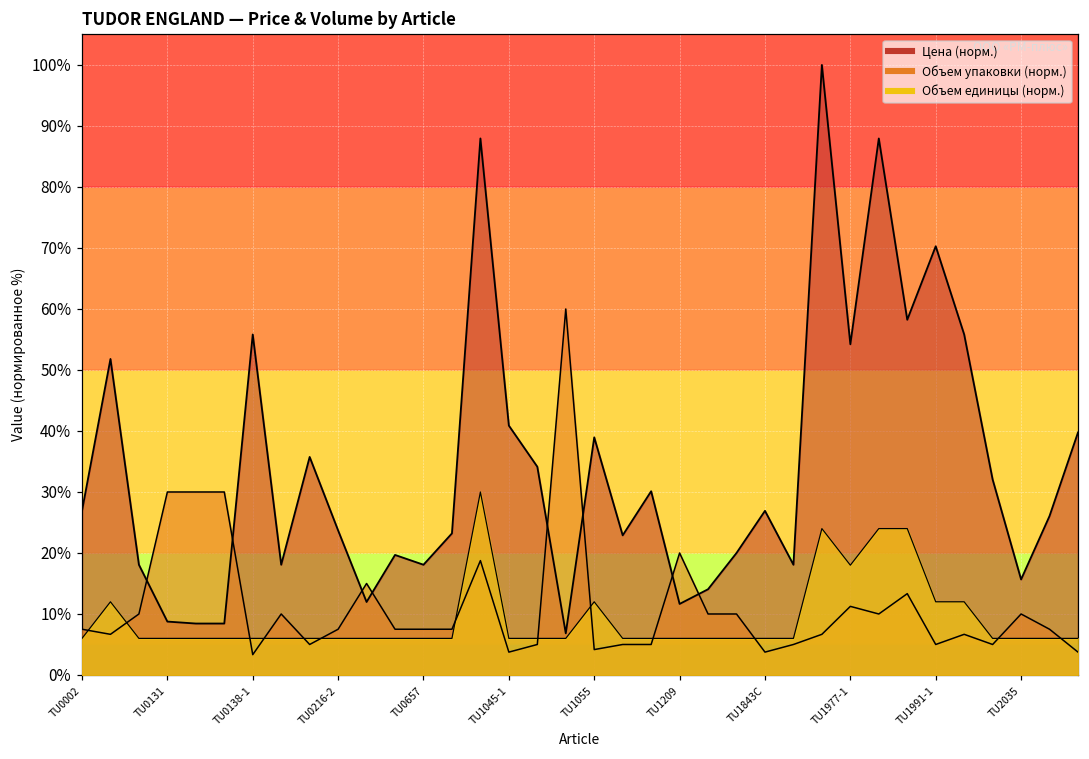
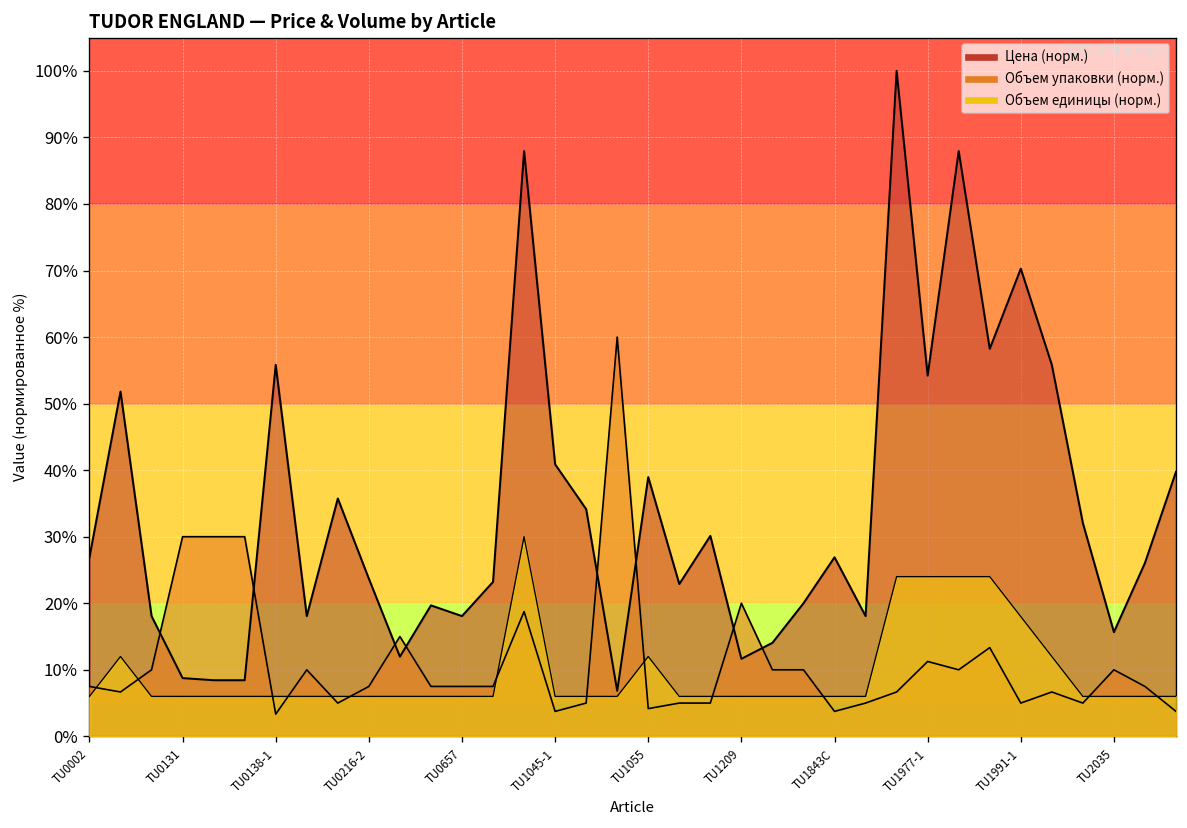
  {
    "Объем единицы (норм.)": {
      "TU0002": "6%",
      "TU0131": "6%",
      "TU0138-1": "6%",
      "TU0216-2": "6%",
      "TU0657": "6%",
      "TU1045-1": "6%",
      "TU1055": "12%",
      "TU1209": "6%",
      "TU1843C": "6%",
-     "TU1977-1": "18%",
-     "TU1991-1": "12%",
+     "TU1977-1": "24%",
+     "TU1991-1": "18%",
      "TU2035": "6%"
    }
  }
